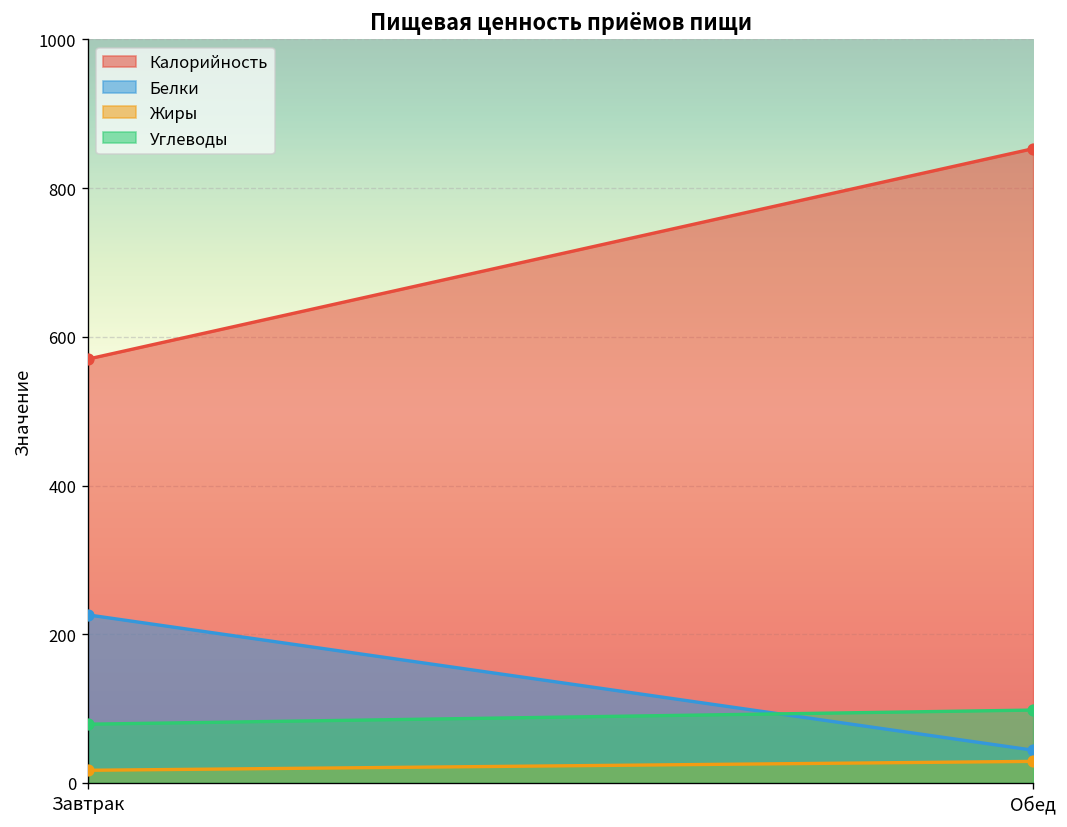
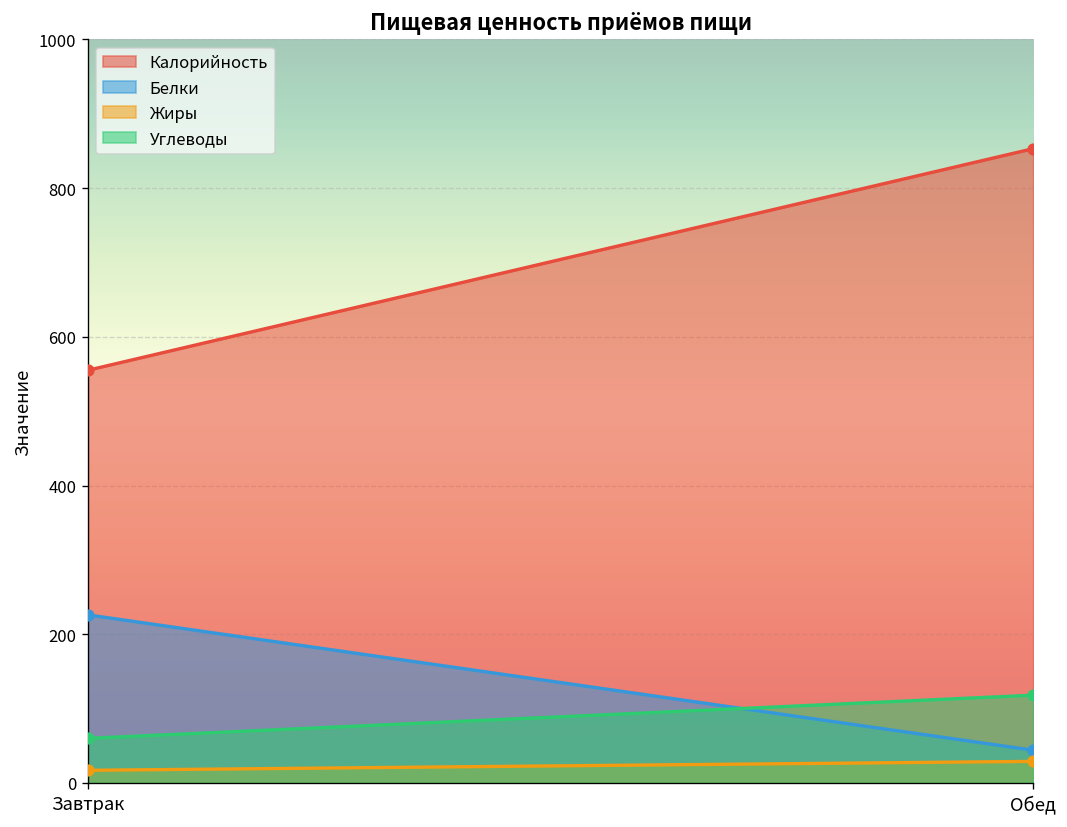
  {
    "Калорийность": {
-     "Завтрак": 570,
+     "Завтрак": 560,
      "Обед": 850
    },
    "Белки": {
      "Завтрак": 230,
      "Обед": 40
    },
    "Жиры": {
      "Завтрак": 20,
      "Обед": 30
    },
    "Углеводы": {
-     "Завтрак": 80,
-     "Обед": 100
+     "Завтрак": 60,
+     "Обед": 120
    }
  }
